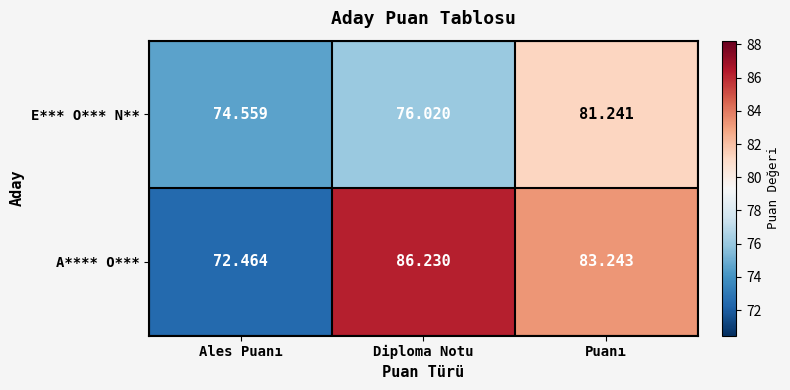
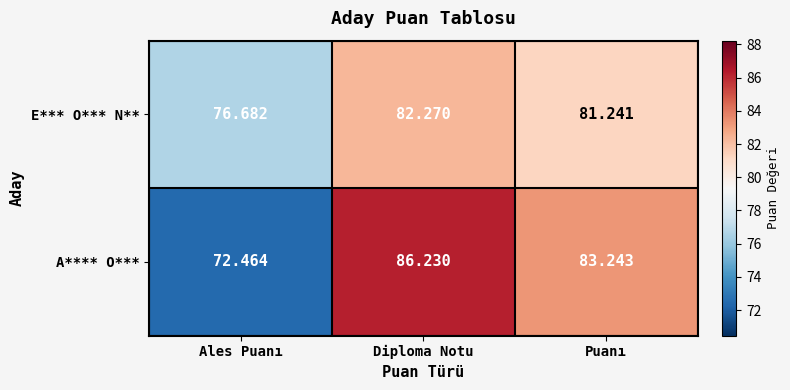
  {
    "E*** O*** N**": {
-     "Ales Puanı": 74.559,
-     "Diploma Notu": 76.020,
+     "Ales Puanı": 76.682,
+     "Diploma Notu": 82.270,
      "Puanı": 81.241
    },
    "A**** O***": {
      "Ales Puanı": 72.464,
      "Diploma Notu": 86.230,
      "Puanı": 83.243
    }
  }
